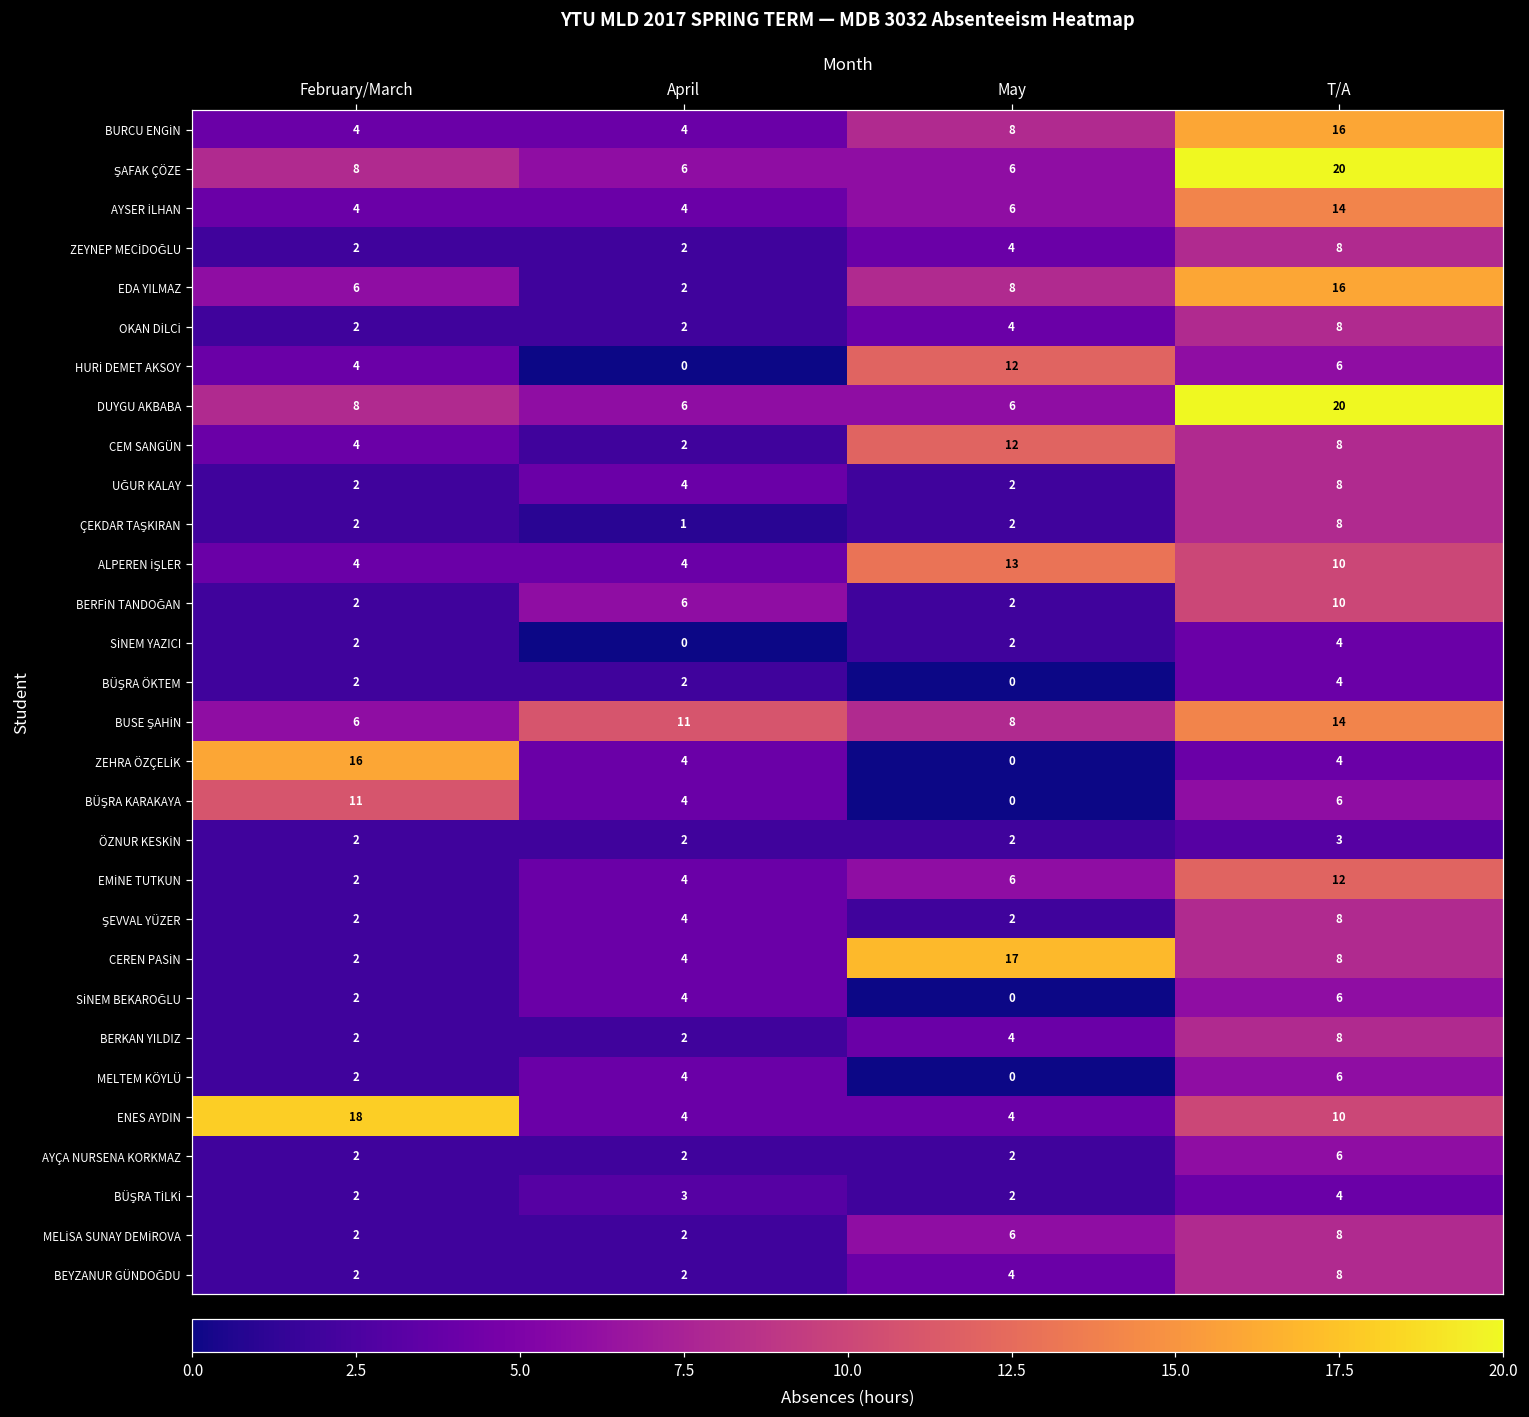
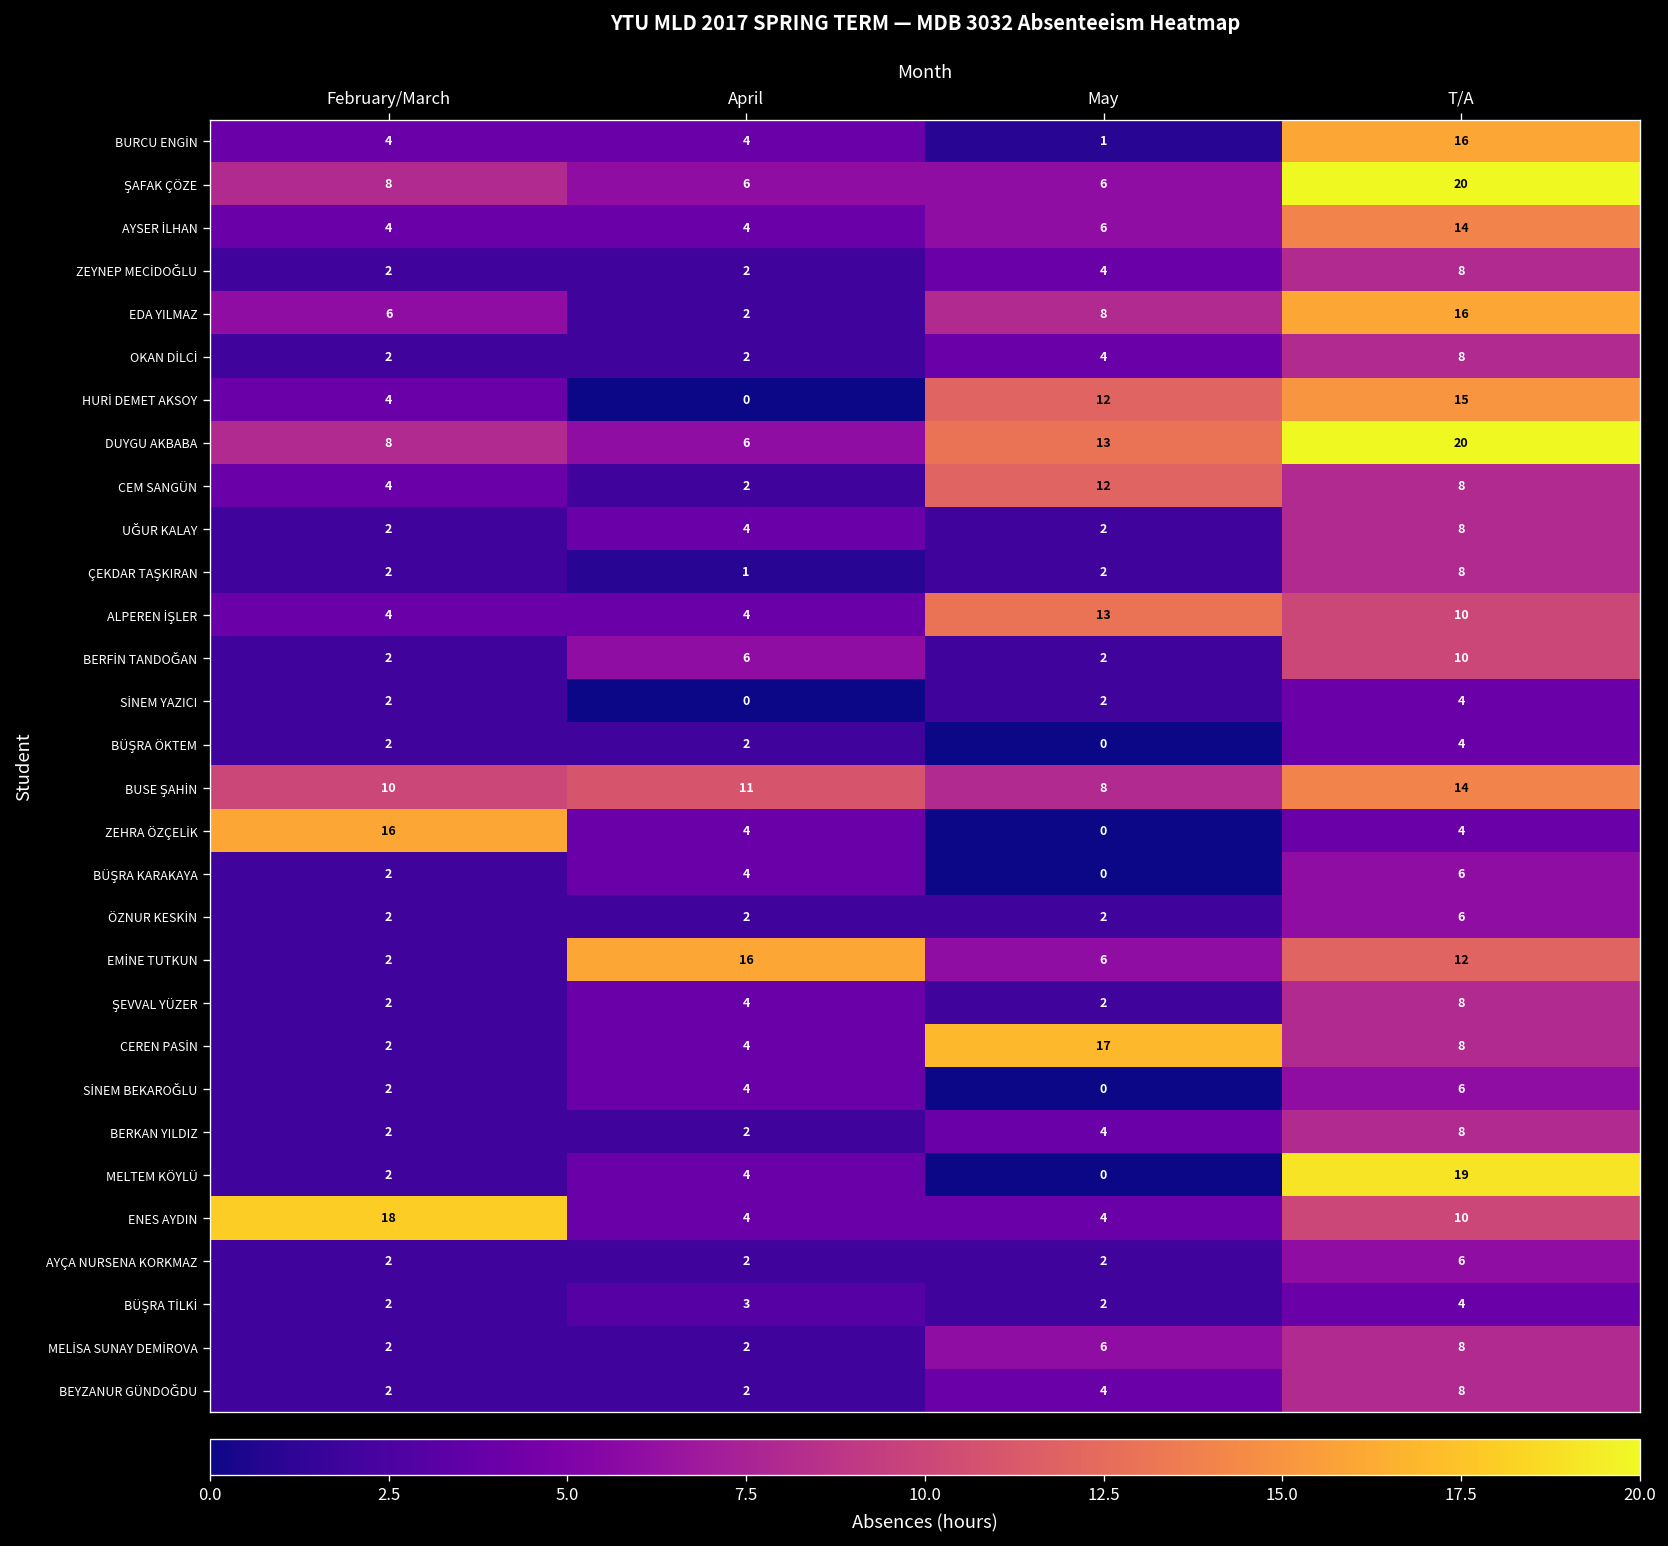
  {
    "BURCU ENGİN": {
      "February/March": 4,
      "April": 4,
-     "May": 8,
+     "May": 1,
      "T/A": 16
    },
    "ŞAFAK ÇÖZE": {
      "February/March": 8,
      "April": 6,
      "May": 6,
      "T/A": 20
    },
    "AYSER İLHAN": {
      "February/March": 4,
      "April": 4,
      "May": 6,
      "T/A": 14
    },
    "ZEYNEP MECİDOĞLU": {
      "February/March": 2,
      "April": 2,
      "May": 4,
      "T/A": 8
    },
    "EDA YILMAZ": {
      "February/March": 6,
      "April": 2,
      "May": 8,
      "T/A": 16
    },
    "OKAN DİLCİ": {
      "February/March": 2,
      "April": 2,
      "May": 4,
      "T/A": 8
    },
    "HURİ DEMET AKSOY": {
      "February/March": 4,
      "April": 0,
      "May": 12,
-     "T/A": 6
+     "T/A": 15
    },
    "DUYGU AKBABA": {
      "February/March": 8,
      "April": 6,
-     "May": 6,
+     "May": 13,
      "T/A": 20
    },
    "CEM SANGÜN": {
      "February/March": 4,
      "April": 2,
      "May": 12,
      "T/A": 8
    },
    "UĞUR KALAY": {
      "February/March": 2,
      "April": 4,
      "May": 2,
      "T/A": 8
    },
    "ÇEKDAR TAŞKIRAN": {
      "February/March": 2,
      "April": 1,
      "May": 2,
      "T/A": 8
    },
    "ALPEREN İŞLER": {
      "February/March": 4,
      "April": 4,
      "May": 13,
      "T/A": 10
    },
    "BERFİN TANDOĞAN": {
      "February/March": 2,
      "April": 6,
      "May": 2,
      "T/A": 10
    },
    "SİNEM YAZICI": {
      "February/March": 2,
      "April": 0,
      "May": 2,
      "T/A": 4
    },
    "BÜŞRA ÖKTEM": {
      "February/March": 2,
      "April": 2,
      "May": 0,
      "T/A": 4
    },
    "BUSE ŞAHİN": {
-     "February/March": 6,
+     "February/March": 10,
      "April": 11,
      "May": 8,
      "T/A": 14
    },
    "ZEHRA ÖZÇELİK": {
      "February/March": 16,
      "April": 4,
      "May": 0,
      "T/A": 4
    },
    "BÜŞRA KARAKAYA": {
-     "February/March": 11,
+     "February/March": 2,
      "April": 4,
      "May": 0,
      "T/A": 6
    },
    "ÖZNUR KESKİN": {
      "February/March": 2,
      "April": 2,
      "May": 2,
-     "T/A": 3
+     "T/A": 6
    },
    "EMİNE TUTKUN": {
      "February/March": 2,
-     "April": 4,
+     "April": 16,
      "May": 6,
      "T/A": 12
    },
    "ŞEVVAL YÜZER": {
      "February/March": 2,
      "April": 4,
      "May": 2,
      "T/A": 8
    },
    "CEREN PASİN": {
      "February/March": 2,
      "April": 4,
      "May": 17,
      "T/A": 8
    },
    "SİNEM BEKAROĞLU": {
      "February/March": 2,
      "April": 4,
      "May": 0,
      "T/A": 6
    },
    "BERKAN YILDIZ": {
      "February/March": 2,
      "April": 2,
      "May": 4,
      "T/A": 8
    },
    "MELTEM KÖYLÜ": {
      "February/March": 2,
      "April": 4,
      "May": 0,
-     "T/A": 6
+     "T/A": 19
    },
    "ENES AYDIN": {
      "February/March": 18,
      "April": 4,
      "May": 4,
      "T/A": 10
    },
    "AYÇA NURSENA KORKMAZ": {
      "February/March": 2,
      "April": 2,
      "May": 2,
      "T/A": 6
    },
    "BÜŞRA TİLKİ": {
      "February/March": 2,
      "April": 3,
      "May": 2,
      "T/A": 4
    },
    "MELİSA SUNAY DEMİROVA": {
      "February/March": 2,
      "April": 2,
      "May": 6,
      "T/A": 8
    },
    "BEYZANUR GÜNDOĞDU": {
      "February/March": 2,
      "April": 2,
      "May": 4,
      "T/A": 8
    }
  }
